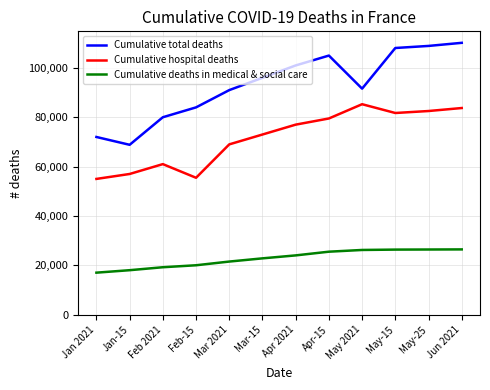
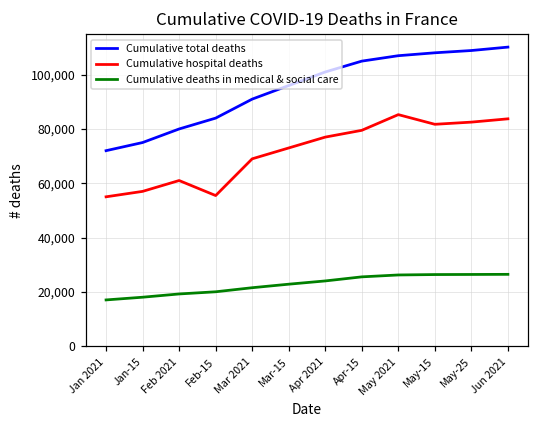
  {
    "Cumulative total deaths": {
      "Jan 2021": "72,000",
-     "Jan-15": "69,000",
+     "Jan-15": "75,000",
      "Feb 2021": "80,000",
      "Feb-15": "84,000",
      "Mar 2021": "91,000",
      "Apr-15": "105,000",
-     "May 2021": "92,000",
+     "May 2021": "107,000",
      "May-15": "108,000",
      "May-25": "109,000",
      "Jun 2021": "110,000"
    },
    "Cumulative hospital deaths": {
      "Jan 2021": "55,000",
      "Jan-15": "57,000",
      "Feb 2021": "61,000",
      "Feb-15": "55,000",
      "Mar 2021": "69,000",
      "Mar-15": "73,000",
      "Apr 2021": "77,000",
      "Apr-15": "80,000",
      "May 2021": "85,000",
      "May-15": "82,000",
      "May-25": "83,000",
      "Jun 2021": "84,000"
    },
    "Cumulative deaths in medical & social care": {
      "Jan 2021": "17,000",
      "Jan-15": "18,000",
      "Feb 2021": "19,000",
      "Feb-15": "20,000",
      "Mar 2021": "22,000",
      "Mar-15": "23,000",
      "Apr 2021": "24,000",
      "Apr-15": "26,000",
      "May 2021": "26,000",
      "May-15": "26,000",
      "May-25": "26,000",
      "Jun 2021": "26,000"
    }
  }
